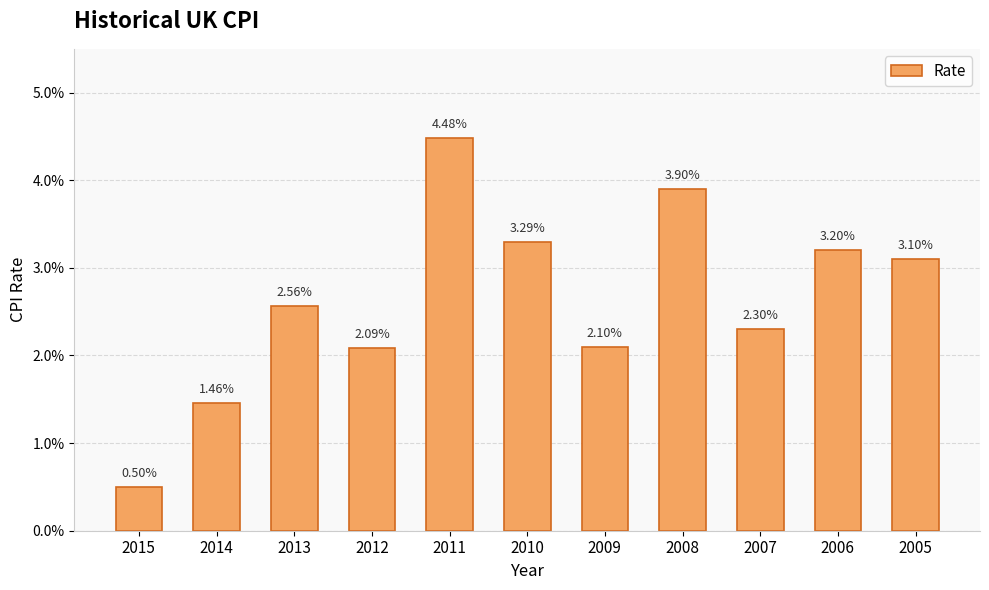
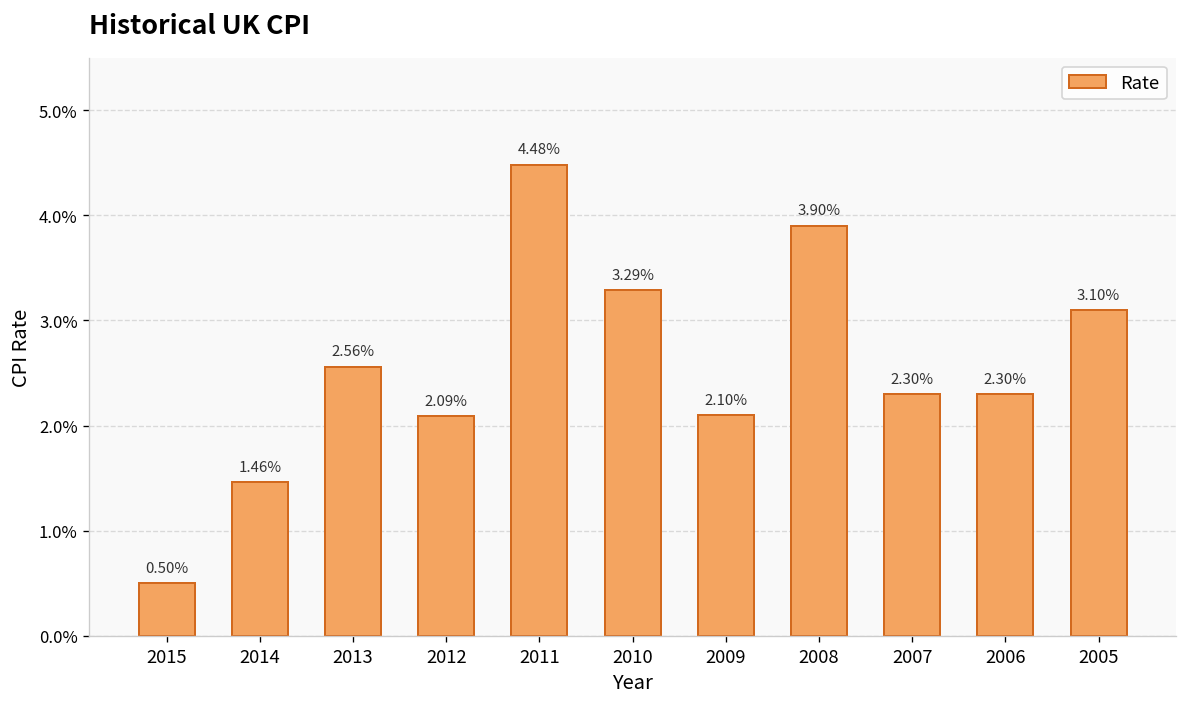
  {
    "2015": "0.50%",
    "2014": "1.46%",
    "2013": "2.56%",
    "2012": "2.09%",
    "2011": "4.48%",
    "2010": "3.29%",
    "2009": "2.10%",
    "2008": "3.90%",
    "2007": "2.30%",
-   "2006": "3.20%",
+   "2006": "2.30%",
    "2005": "3.10%"
  }
